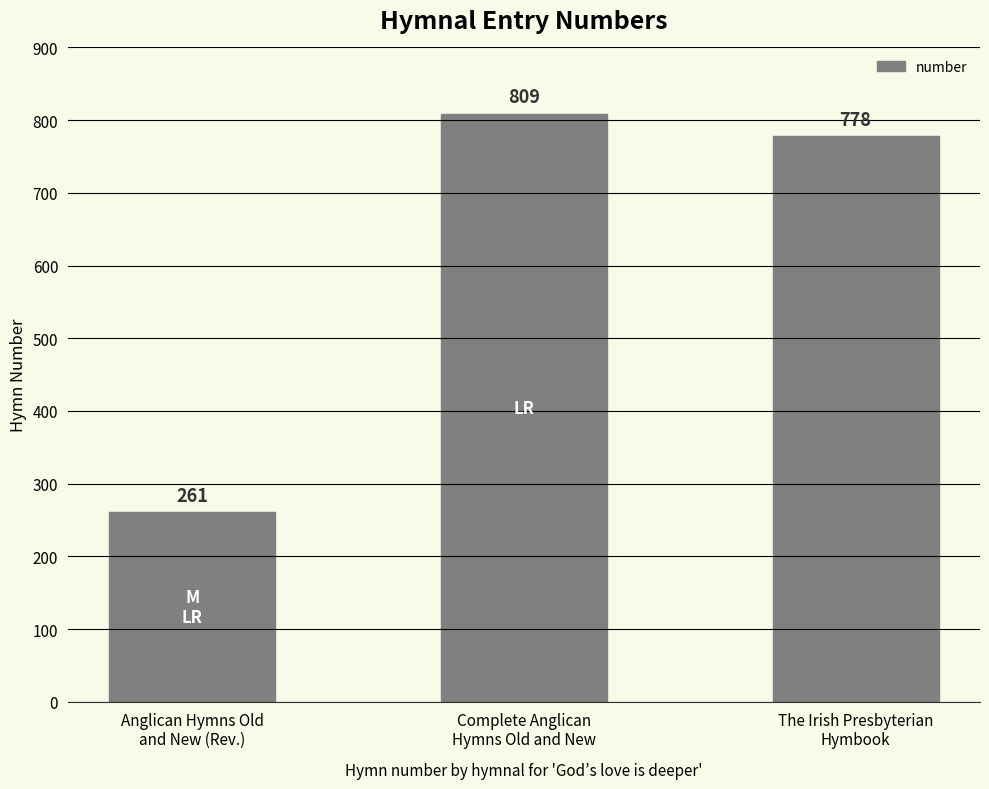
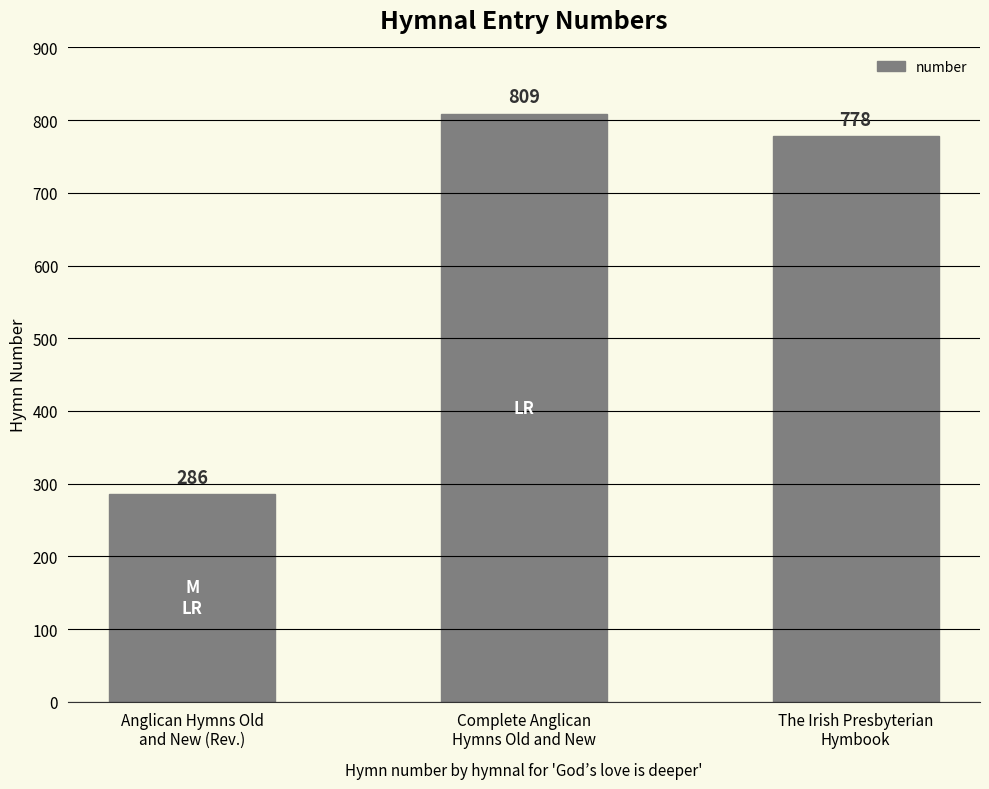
  {
-   "Anglican Hymns Old and New (Rev.)": 261,
+   "Anglican Hymns Old and New (Rev.)": 286,
    "Complete Anglican Hymns Old and New": 809,
    "The Irish Presbyterian Hymbook": 778
  }
